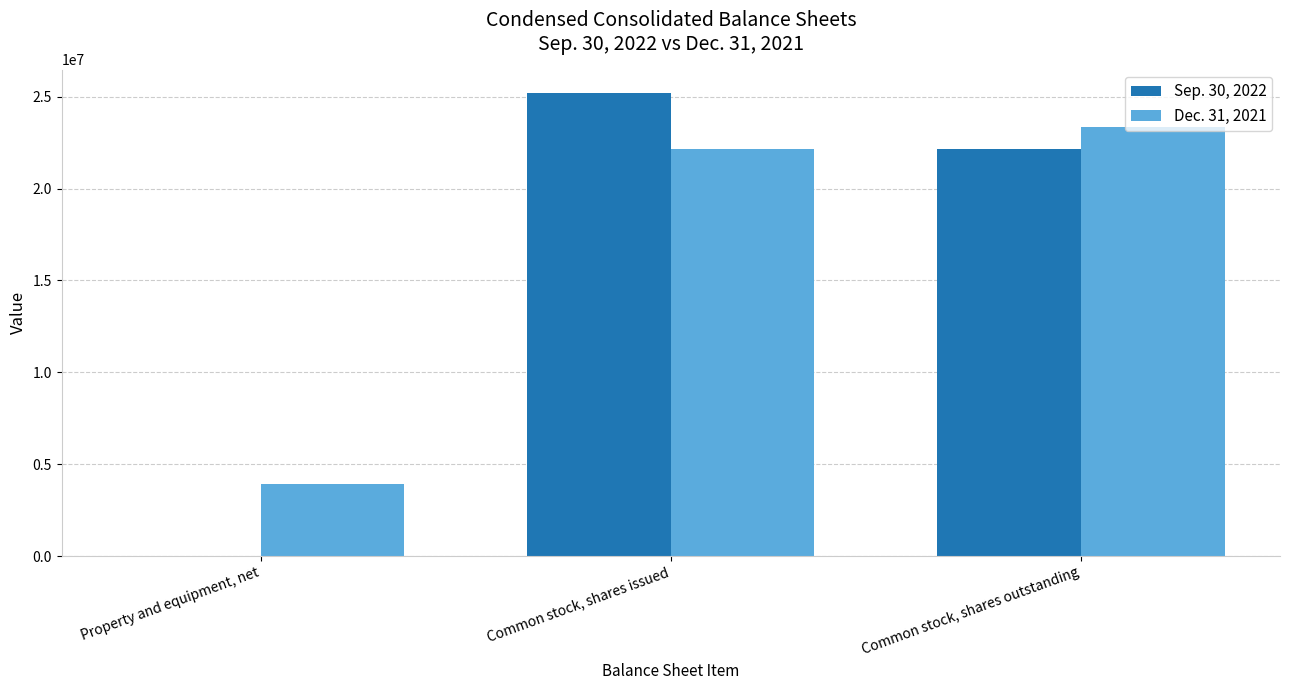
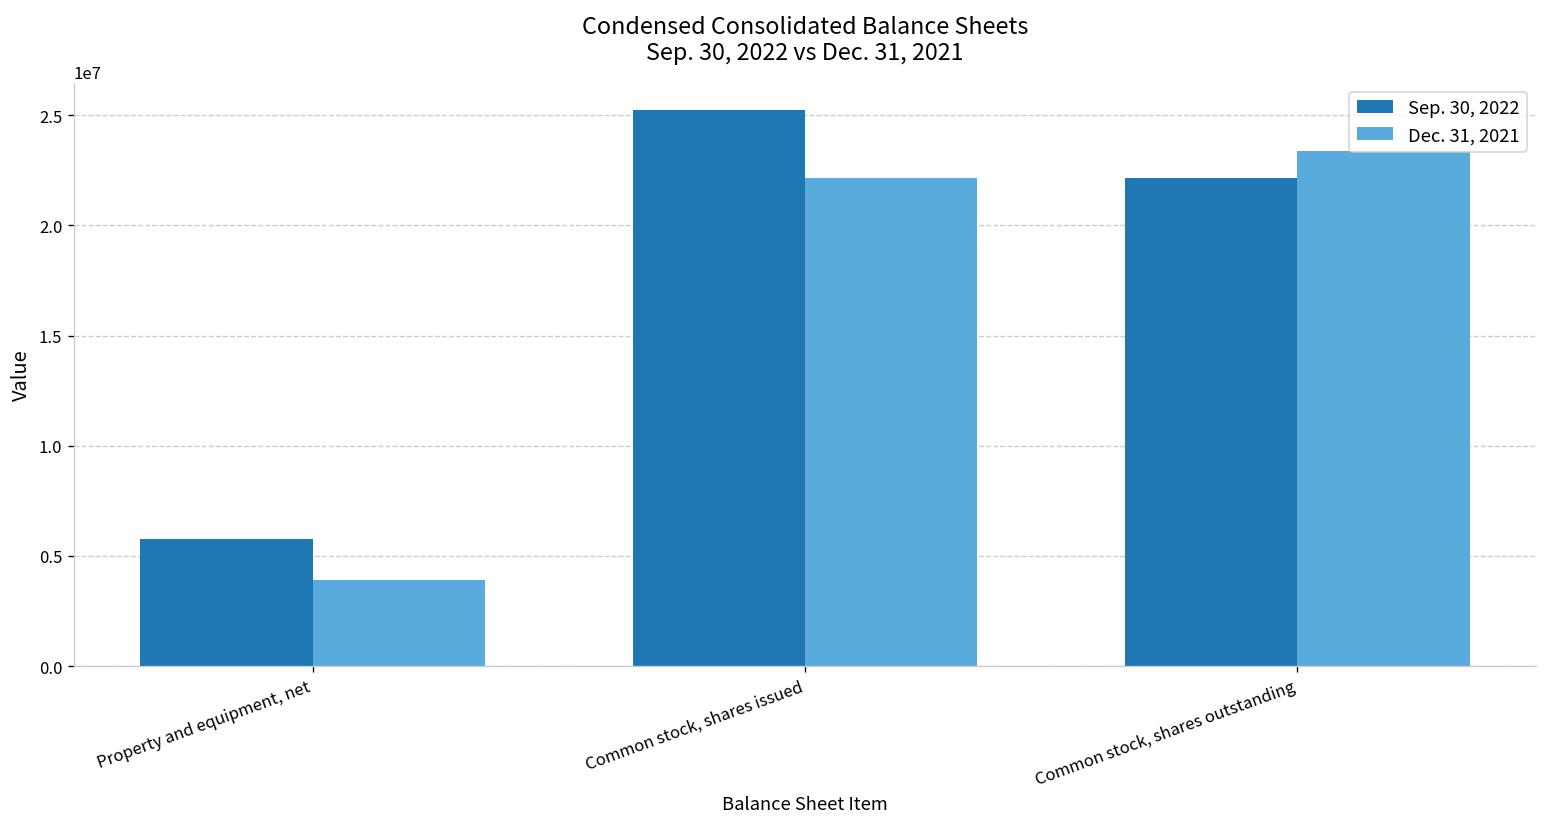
  {
    "Sep. 30, 2022": {
-     "Property and equipment, net": 0,
+     "Property and equipment, net": 5800000,
      "Common stock, shares issued": 25200000,
      "Common stock, shares outstanding": 22100000
    },
    "Dec. 31, 2021": {
      "Property and equipment, net": 3900000,
      "Common stock, shares issued": 22100000
    }
  }
